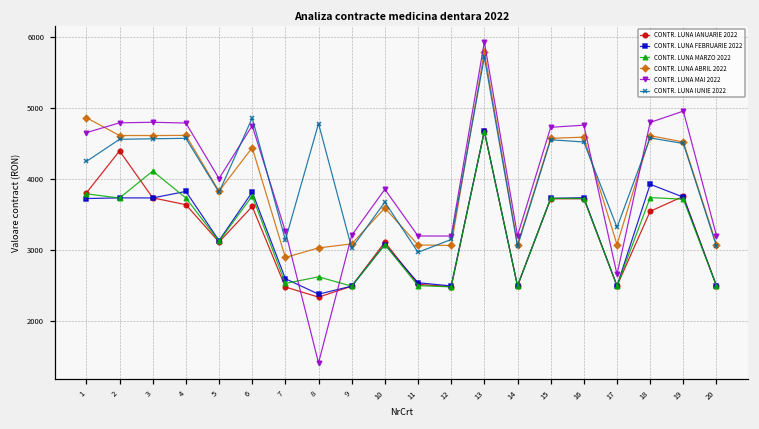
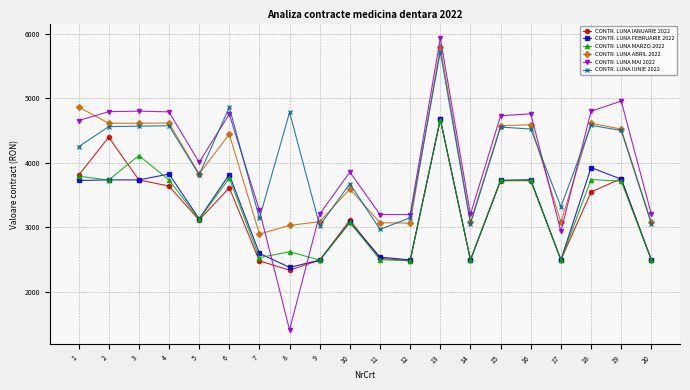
  {
    "CONTR. LUNA IANUARIE 2022": {
      "2": 4400,
      "4": 3600,
      "6": 3600,
      "7": 2500,
      "8": 2300,
      "18": 3500
    },
    "CONTR. LUNA FEBRUARIE 2022": {
      "1": 3700,
      "4": 3800,
      "6": 3800,
      "7": 2600,
      "8": 2400,
      "18": 3900
    },
    "CONTR. LUNA MARZO 2022": {
      "3": 4100,
      "4": 3700,
      "6": 3800,
      "7": 2500,
      "8": 2600,
      "18": 3700
    },
    "CONTR. LUNA ABRIL 2022": {
      "1": 4900,
      "2": 4600,
      "3": 4600,
      "4": 4600,
      "6": 4400,
      "7": 2900,
      "8": 3000,
      "9": 3100,
      "10": 3600,
      "11": 3100,
      "12": 3100,
      "13": 5800,
      "16": 4600,
      "17": 3100
    },
    "CONTR. LUNA MAI 2022": {
      "1": 4700,
      "2": 4800,
      "3": 4800,
      "4": 4800,
      "5": 4000,
      "6": 4800,
      "7": 3300,
      "8": 1400,
      "9": 3200,
      "10": 3900,
      "11": 3200,
      "12": 3200,
      "13": 5900,
      "14": 3200,
      "15": 4700,
      "16": 4800,
-     "17": 2700,
+     "17": 2900,
      "18": 4800,
      "19": 5000,
      "20": 3200
    },
    "CONTR. LUNA IUNIE 2022": {
      "1": 4200,
      "2": 4600,
      "3": 4600,
      "4": 4600,
      "6": 4900,
      "7": 3100,
      "8": 4800,
      "9": 3000,
      "10": 3700,
      "11": 3000,
      "12": 3100,
      "13": 5700,
      "16": 4500,
      "17": 3300
    }
  }
